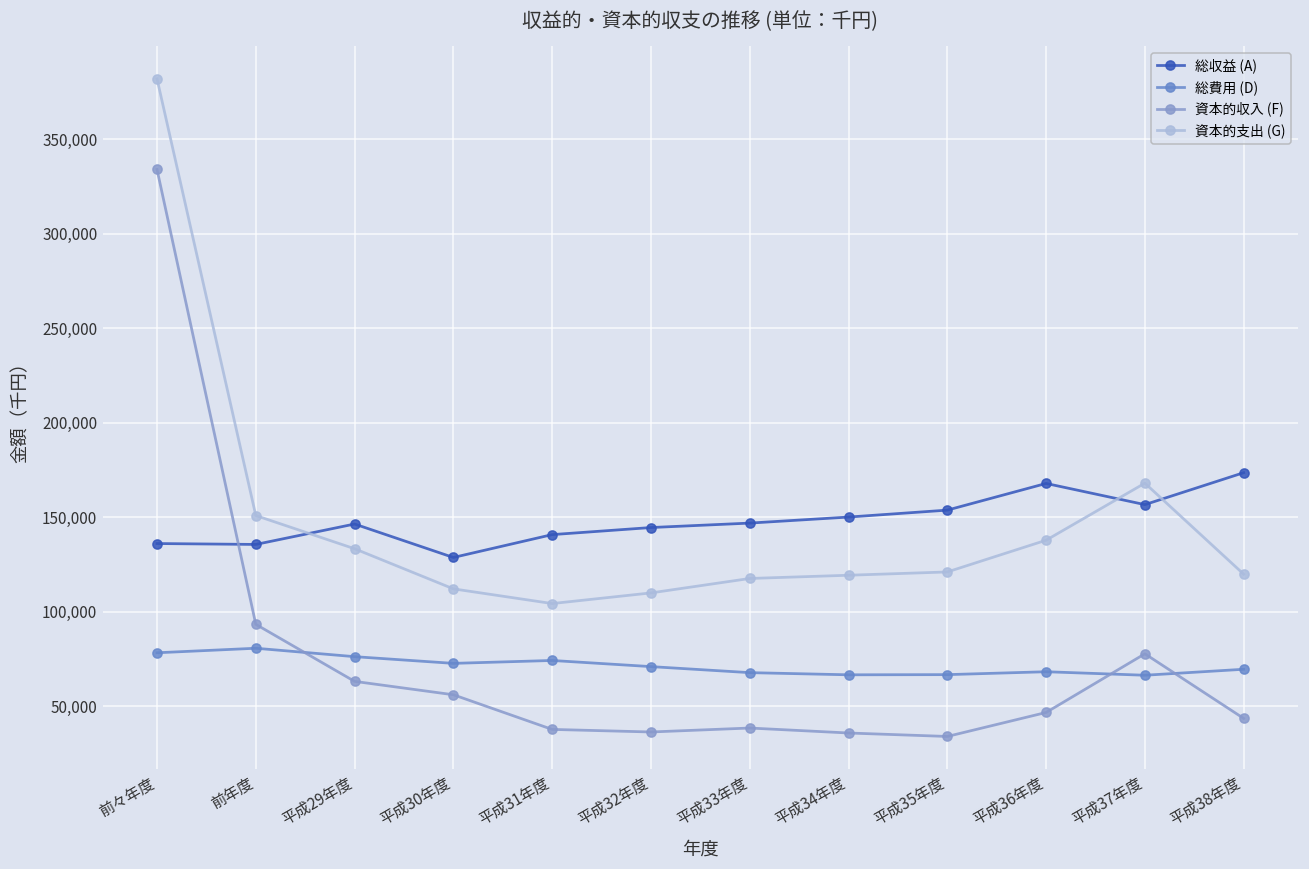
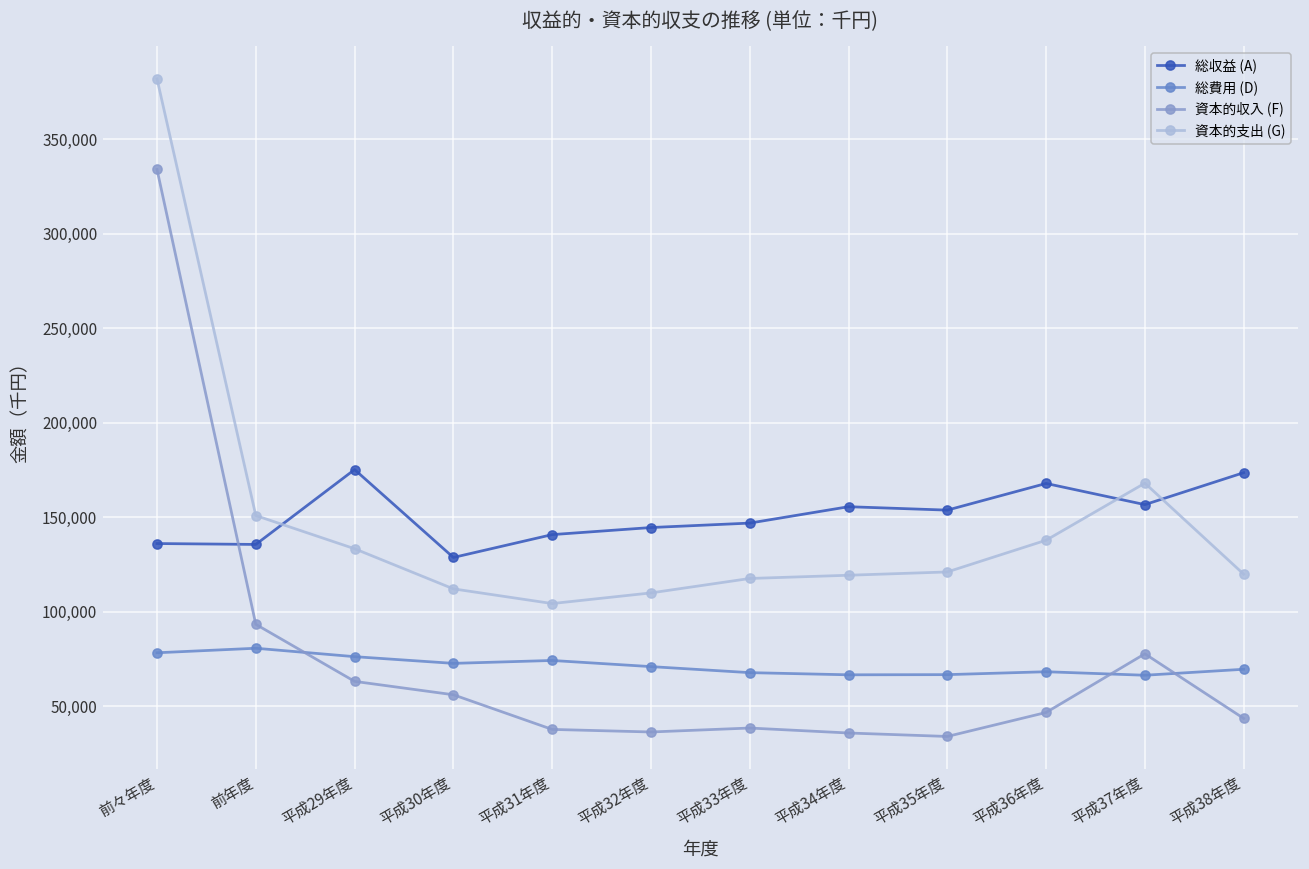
  {
    "総収益 (A)": {
      "前々年度": "136,000",
      "前年度": "136,000",
-     "平成29年度": "146,000",
+     "平成29年度": "175,000",
      "平成30年度": "129,000",
      "平成31年度": "141,000",
      "平成32年度": "145,000",
      "平成33年度": "147,000",
-     "平成34年度": "150,000",
+     "平成34年度": "156,000",
      "平成35年度": "154,000",
      "平成36年度": "168,000",
      "平成37年度": "157,000",
      "平成38年度": "174,000"
    }
  }
